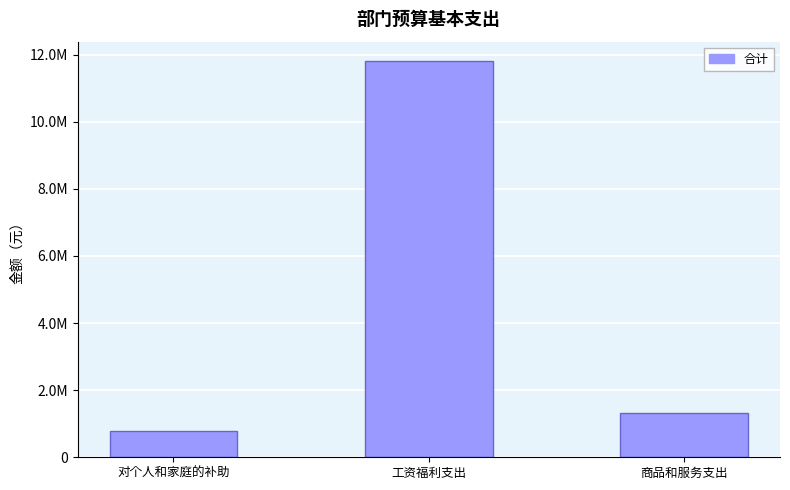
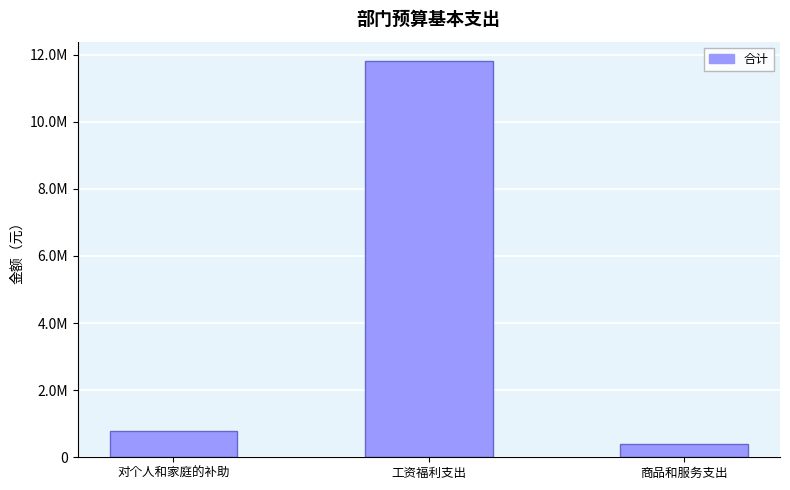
  {
    "对个人和家庭的补助": 800000,
    "工资福利支出": 11800000,
-   "商品和服务支出": 1300000
+   "商品和服务支出": 400000
  }
